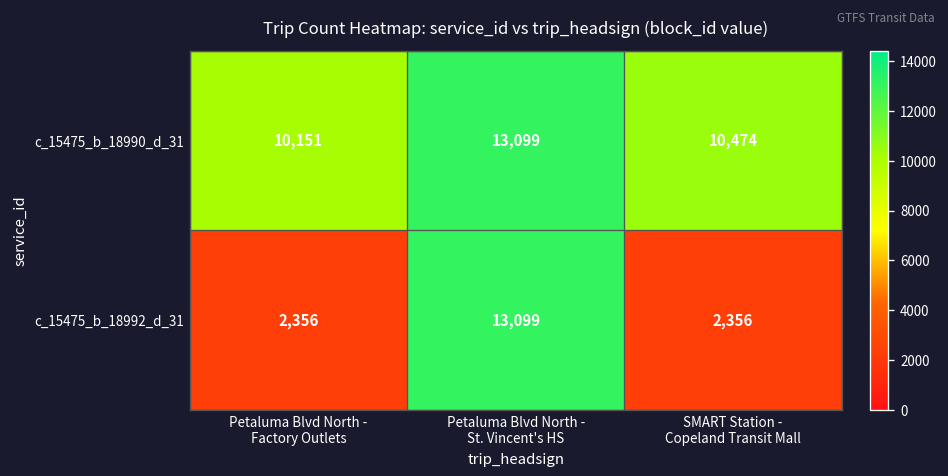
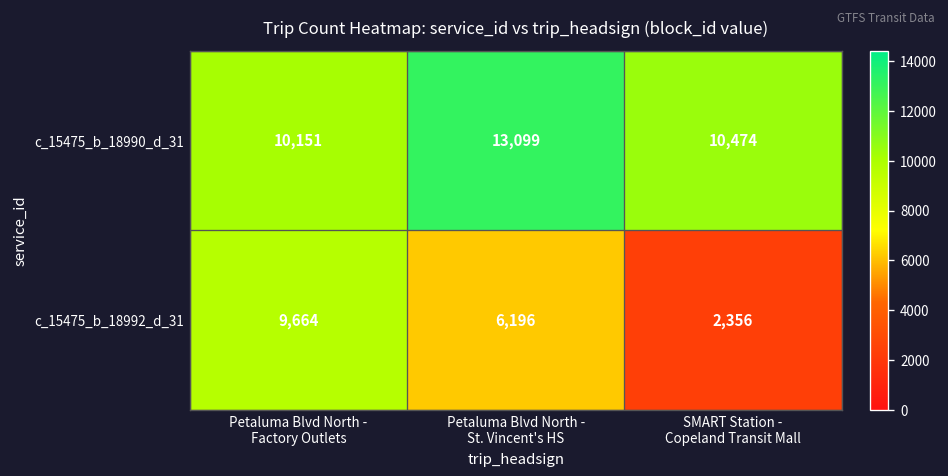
  {
    "c_15475_b_18990_d_31": {
      "Petaluma Blvd North - Factory Outlets": "10,151",
      "Petaluma Blvd North - St. Vincent's HS": "13,099",
      "SMART Station - Copeland Transit Mall": "10,474"
    },
    "c_15475_b_18992_d_31": {
-     "Petaluma Blvd North - Factory Outlets": "2,356",
-     "Petaluma Blvd North - St. Vincent's HS": "13,099",
+     "Petaluma Blvd North - Factory Outlets": "9,664",
+     "Petaluma Blvd North - St. Vincent's HS": "6,196",
      "SMART Station - Copeland Transit Mall": "2,356"
    }
  }
